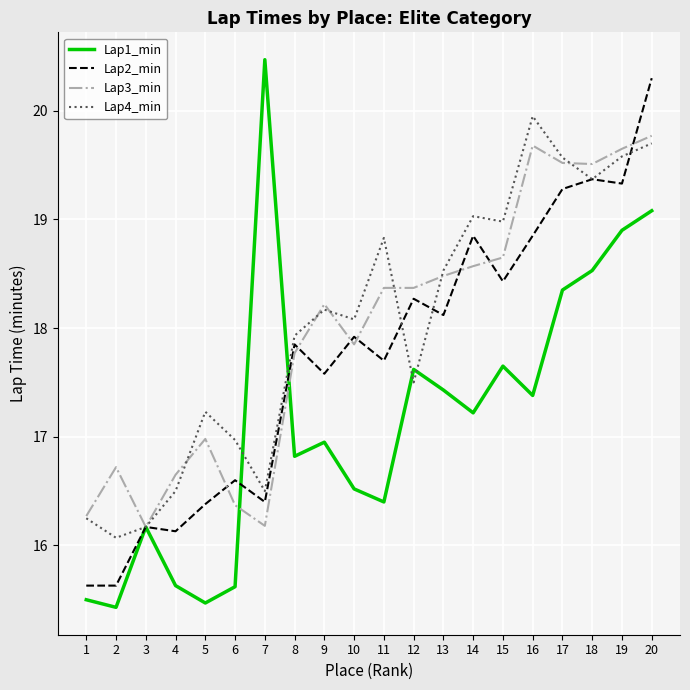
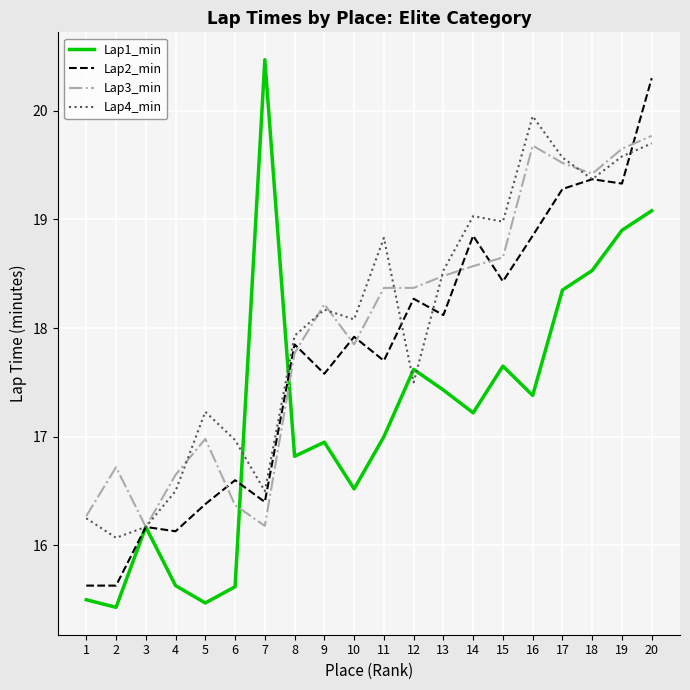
  {
    "Lap1_min": {
      "1": 15.5,
      "2": 15.43,
      "4": 15.63,
      "5": 15.47,
      "6": 15.6,
      "7": 20.47,
      "8": 16.8,
      "9": 16.95,
      "10": 16.5,
-     "11": 16.4,
+     "11": 17.0,
      "12": 17.6,
      "13": 17.43,
      "14": 17.2,
      "15": 17.65,
      "16": 17.4,
      "17": 18.35,
      "18": 18.53,
      "19": 18.9,
      "20": 19.1
    },
    "Lap2_min": {
      "1": 15.63,
      "2": 15.63,
      "4": 16.13,
      "5": 16.38,
      "6": 16.60,
      "7": 16.40,
      "8": 17.85,
      "9": 17.58,
      "10": 17.92,
      "11": 17.70,
      "12": 18.27,
      "13": 18.12,
      "14": 18.85,
      "15": 18.43,
      "16": 18.85,
      "17": 19.28,
      "19": 19.33,
      "20": 20.30
    },
    "Lap3_min": {
      "2": 16.72,
      "4": 16.65,
      "5": 16.98,
      "6": 16.37,
      "7": 16.18,
      "8": 17.77,
      "9": 18.22,
      "10": 17.85,
      "11": 18.37,
      "12": 18.37,
      "13": 18.48,
      "14": 18.57,
      "15": 18.65,
      "16": 19.68,
      "17": 19.52,
-     "18": 19.51,
+     "18": 19.42,
      "19": 19.65,
      "20": 19.77
    },
    "Lap4_min": {
      "2": 16.07,
      "4": 16.50,
      "5": 17.23,
      "6": 16.97,
      "7": 16.50,
      "8": 17.93,
      "9": 18.17,
      "10": 18.08,
      "11": 18.83,
      "12": 17.50,
      "13": 18.53,
      "14": 19.03,
      "15": 18.98,
      "16": 19.95,
      "17": 19.57,
      "19": 19.58,
      "20": 19.70
    }
  }
